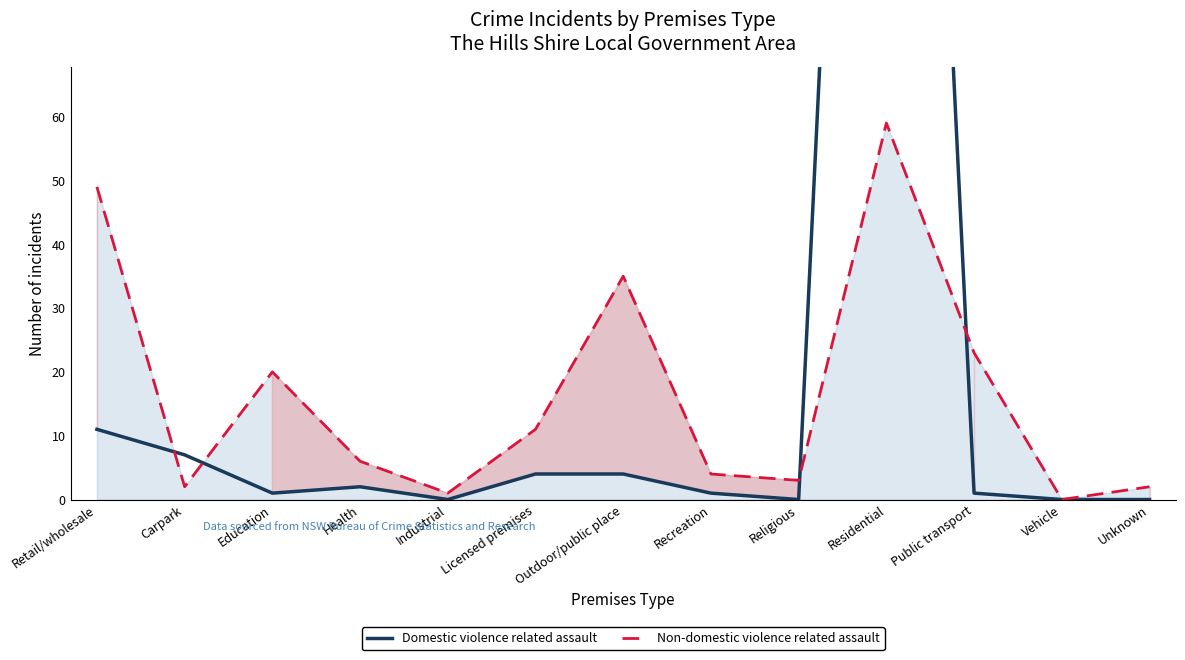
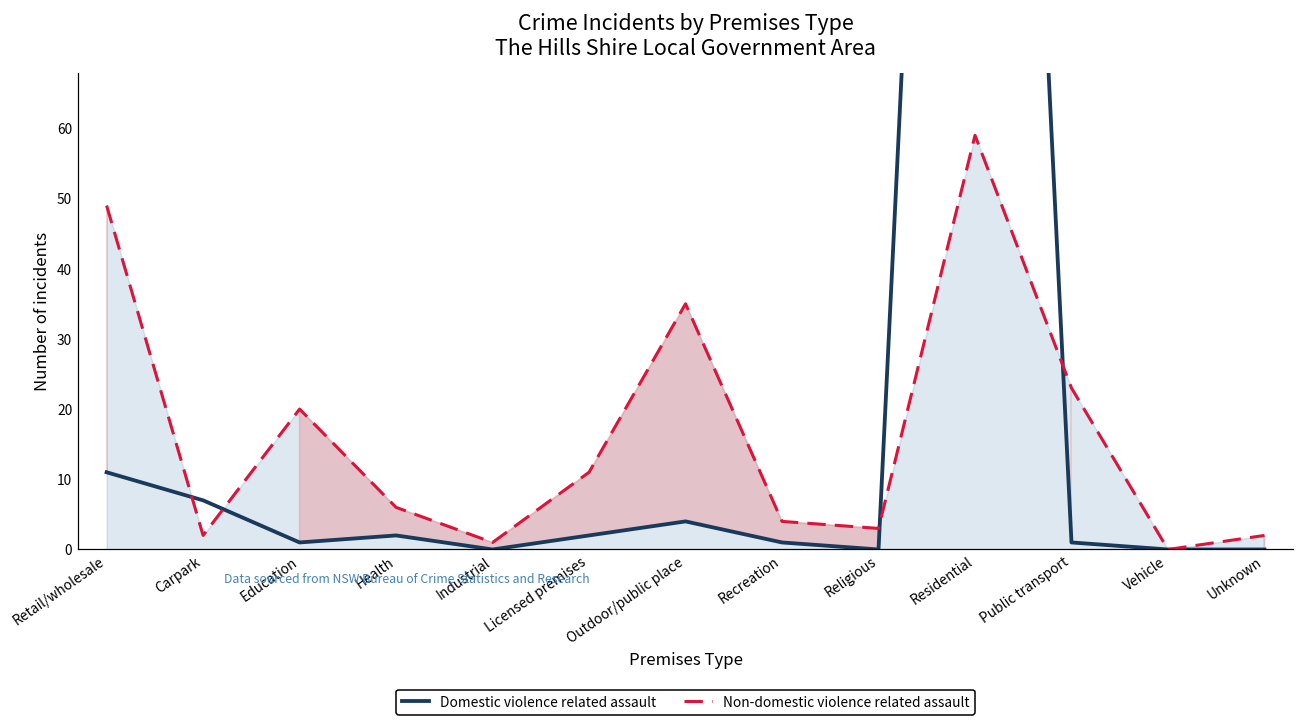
  {
    "Domestic violence related assault": {
      "Retail/wholesale": 11,
      "Carpark": 7,
      "Education": 1,
      "Health": 2,
      "Industrial": 0,
-     "Licensed premises": 4,
+     "Licensed premises": 2,
      "Outdoor/public place": 4,
      "Recreation": 1,
      "Religious": 0,
      "Public transport": 1,
      "Unknown": 0
    }
  }
